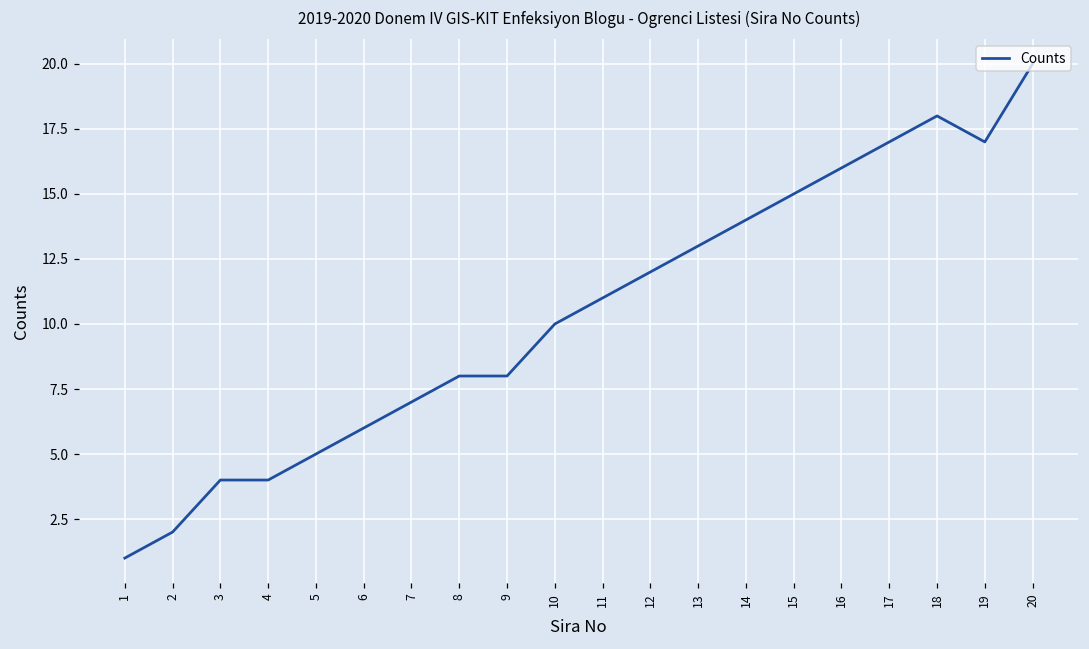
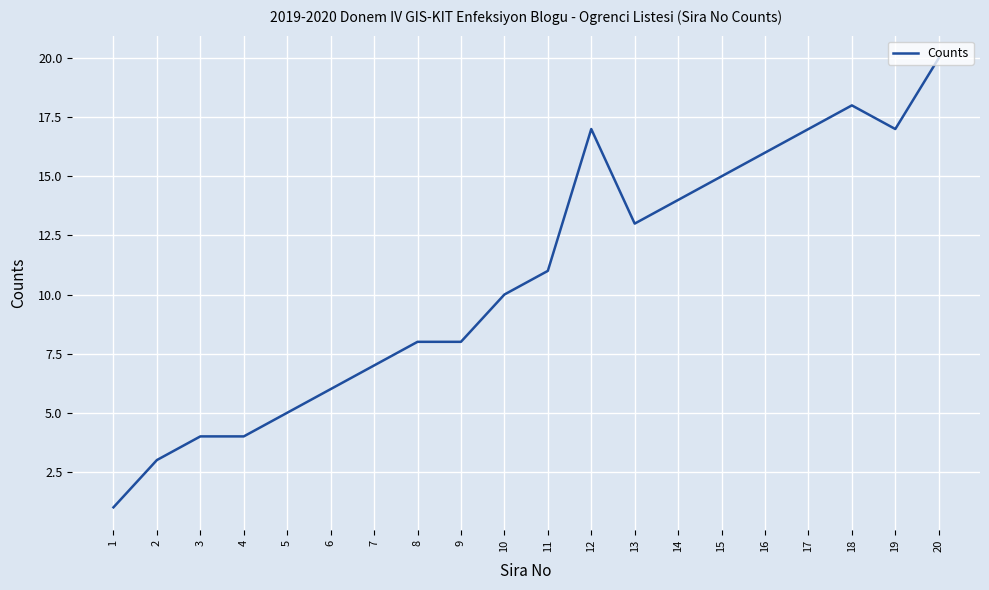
  {
    "1": 1,
-   "2": 2,
+   "2": 3,
    "3": 4,
    "4": 4,
    "5": 5,
    "6": 6,
    "7": 7,
    "8": 8,
    "9": 8,
    "10": 10,
    "11": 11,
-   "12": 12,
+   "12": 17,
    "13": 13,
    "14": 14,
    "15": 15,
    "16": 16,
    "17": 17,
    "18": 18,
    "19": 17
  }
